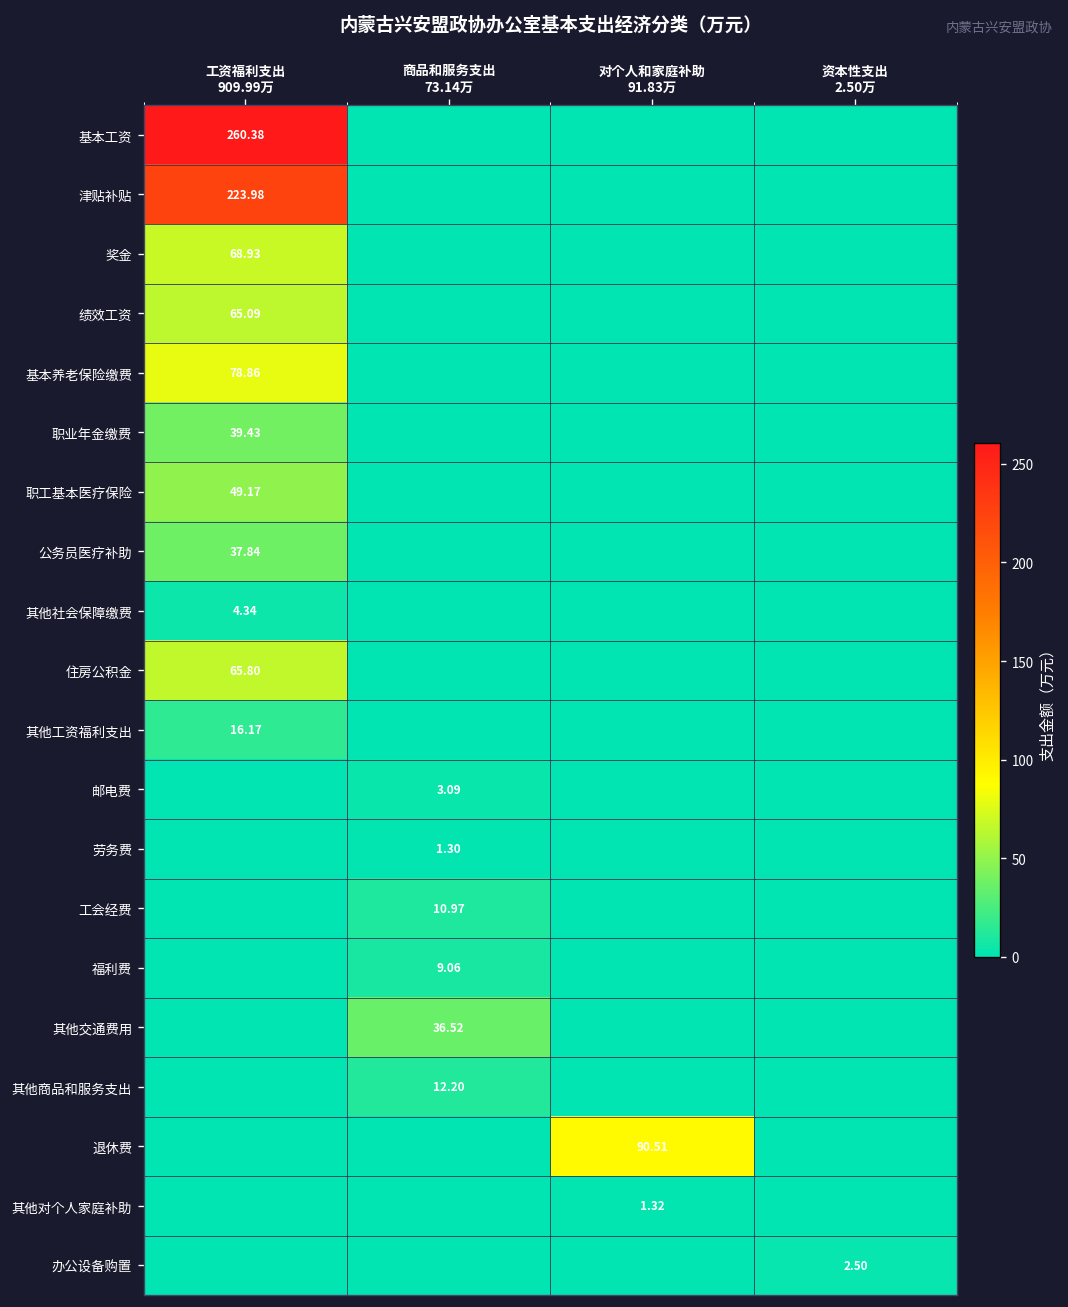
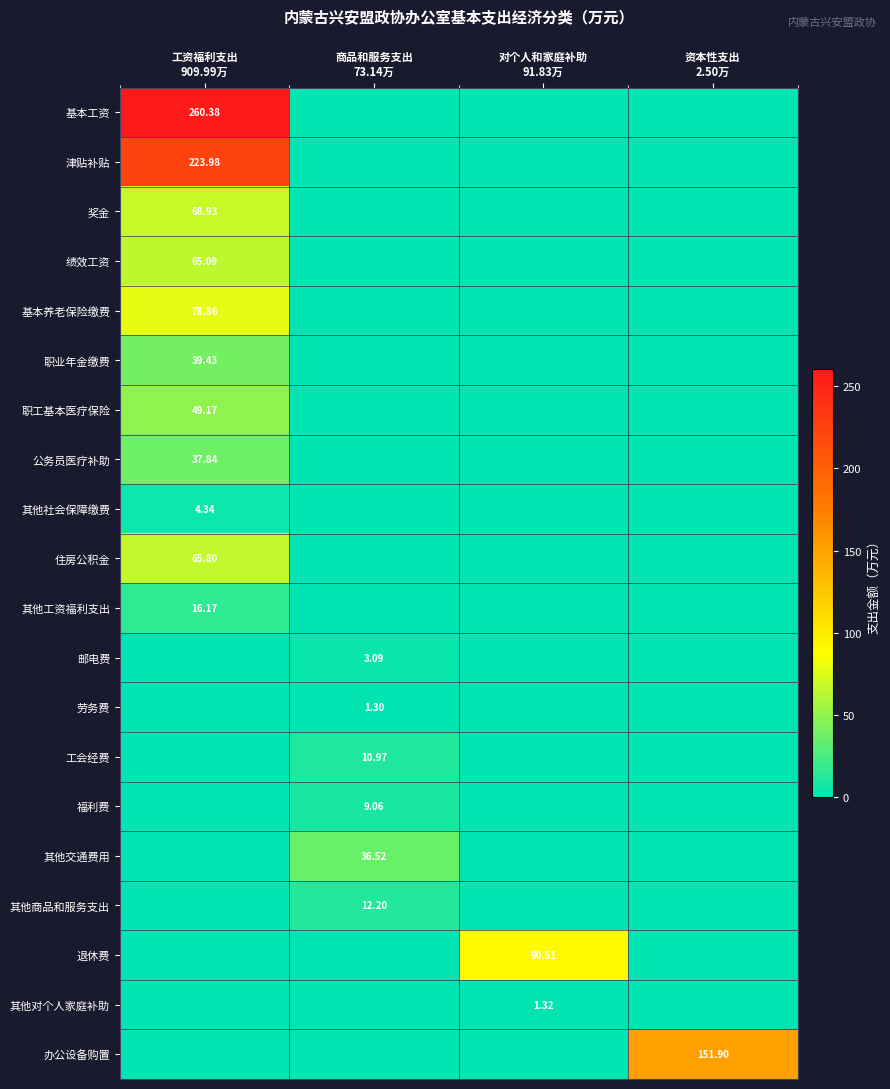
  {
    "基本工资": {
      "工资福利支出 909.99万": 260.38
    },
    "津贴补贴": {
      "工资福利支出 909.99万": 223.98
    },
    "奖金": {
      "工资福利支出 909.99万": 68.93
    },
    "绩效工资": {
      "工资福利支出 909.99万": 65.09
    },
    "基本养老保险缴费": {
      "工资福利支出 909.99万": 78.86
    },
    "职业年金缴费": {
      "工资福利支出 909.99万": 39.43
    },
    "职工基本医疗保险": {
      "工资福利支出 909.99万": 49.17
    },
    "公务员医疗补助": {
      "工资福利支出 909.99万": 37.84
    },
    "其他社会保障缴费": {
      "工资福利支出 909.99万": 4.34
    },
    "住房公积金": {
      "工资福利支出 909.99万": 65.80
    },
    "其他工资福利支出": {
      "工资福利支出 909.99万": 16.17
    },
    "邮电费": {
      "商品和服务支出 73.14万": 3.09
    },
    "劳务费": {
      "商品和服务支出 73.14万": 1.30
    },
    "工会经费": {
      "商品和服务支出 73.14万": 10.97
    },
    "福利费": {
      "商品和服务支出 73.14万": 9.06
    },
    "其他交通费用": {
      "商品和服务支出 73.14万": 36.52
    },
    "其他商品和服务支出": {
      "商品和服务支出 73.14万": 12.20
    },
    "退休费": {
      "对个人和家庭补助 91.83万": 90.51
    },
    "其他对个人家庭补助": {
      "对个人和家庭补助 91.83万": 1.32
    },
    "办公设备购置": {
-     "资本性支出 2.50万": 2.50
+     "资本性支出 2.50万": 151.90
    }
  }
